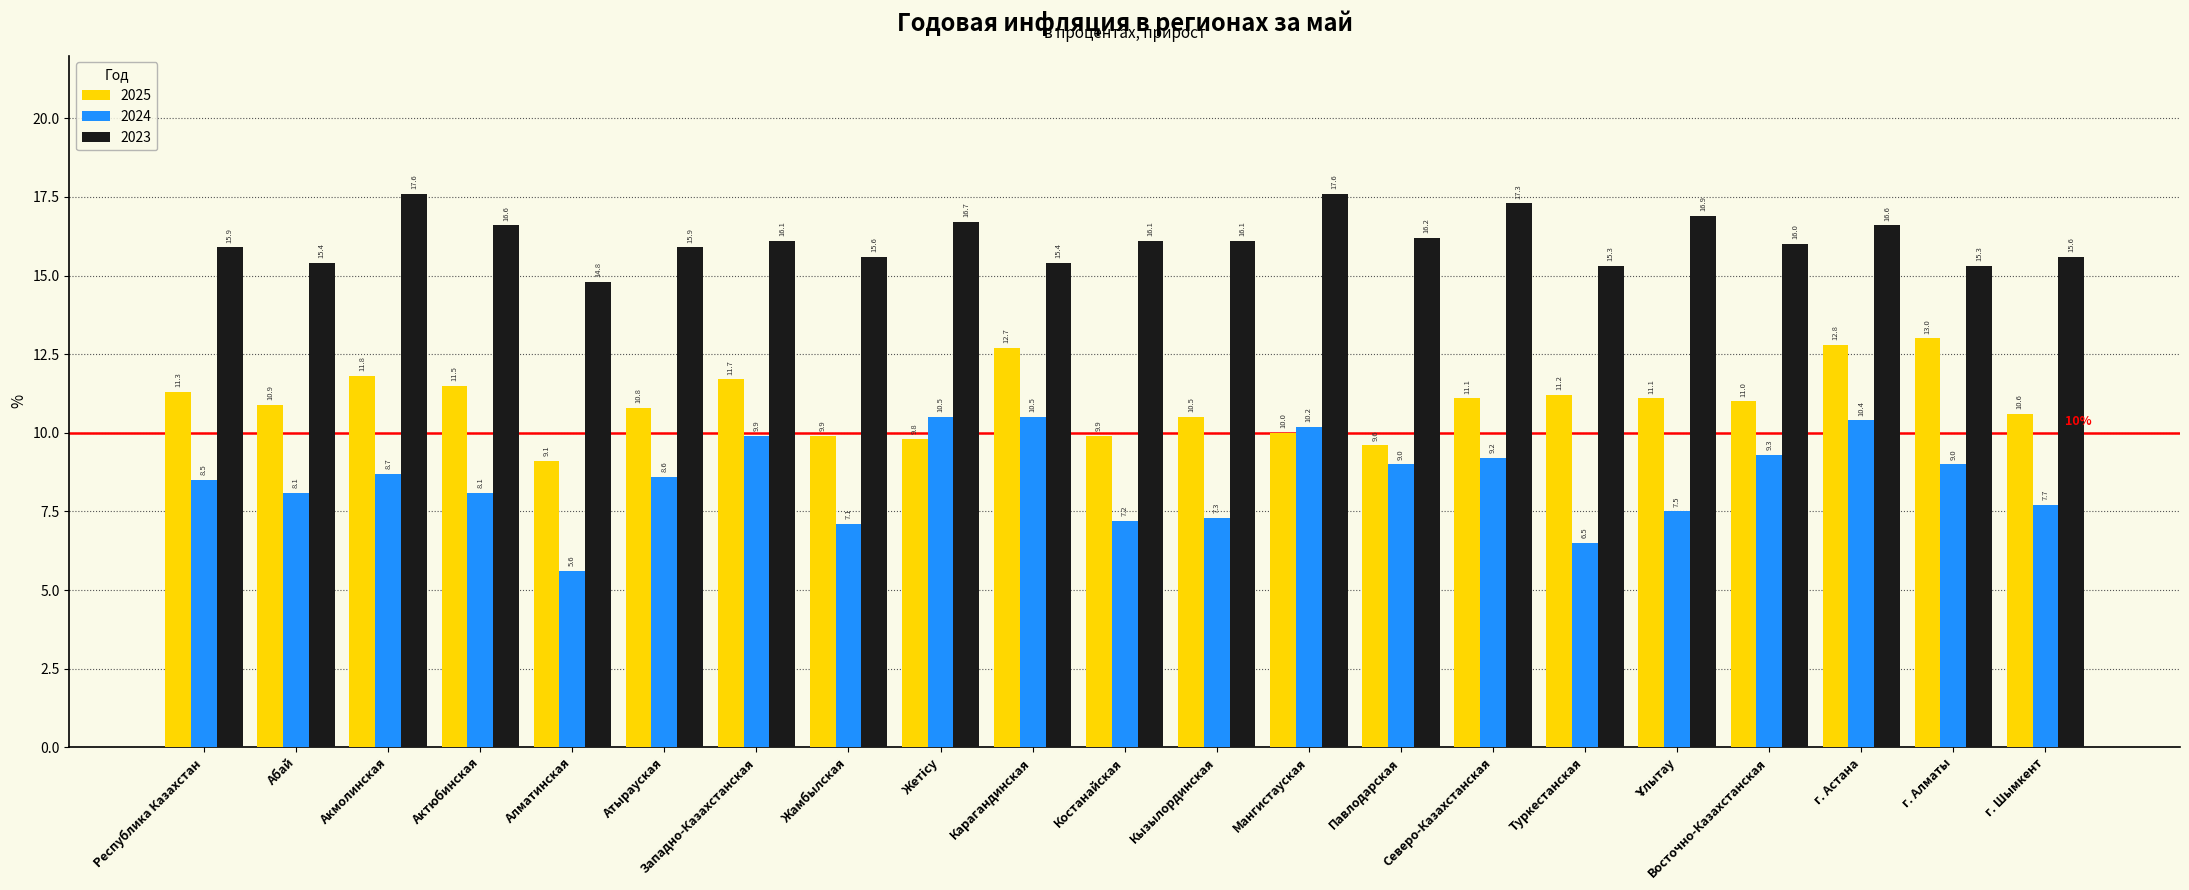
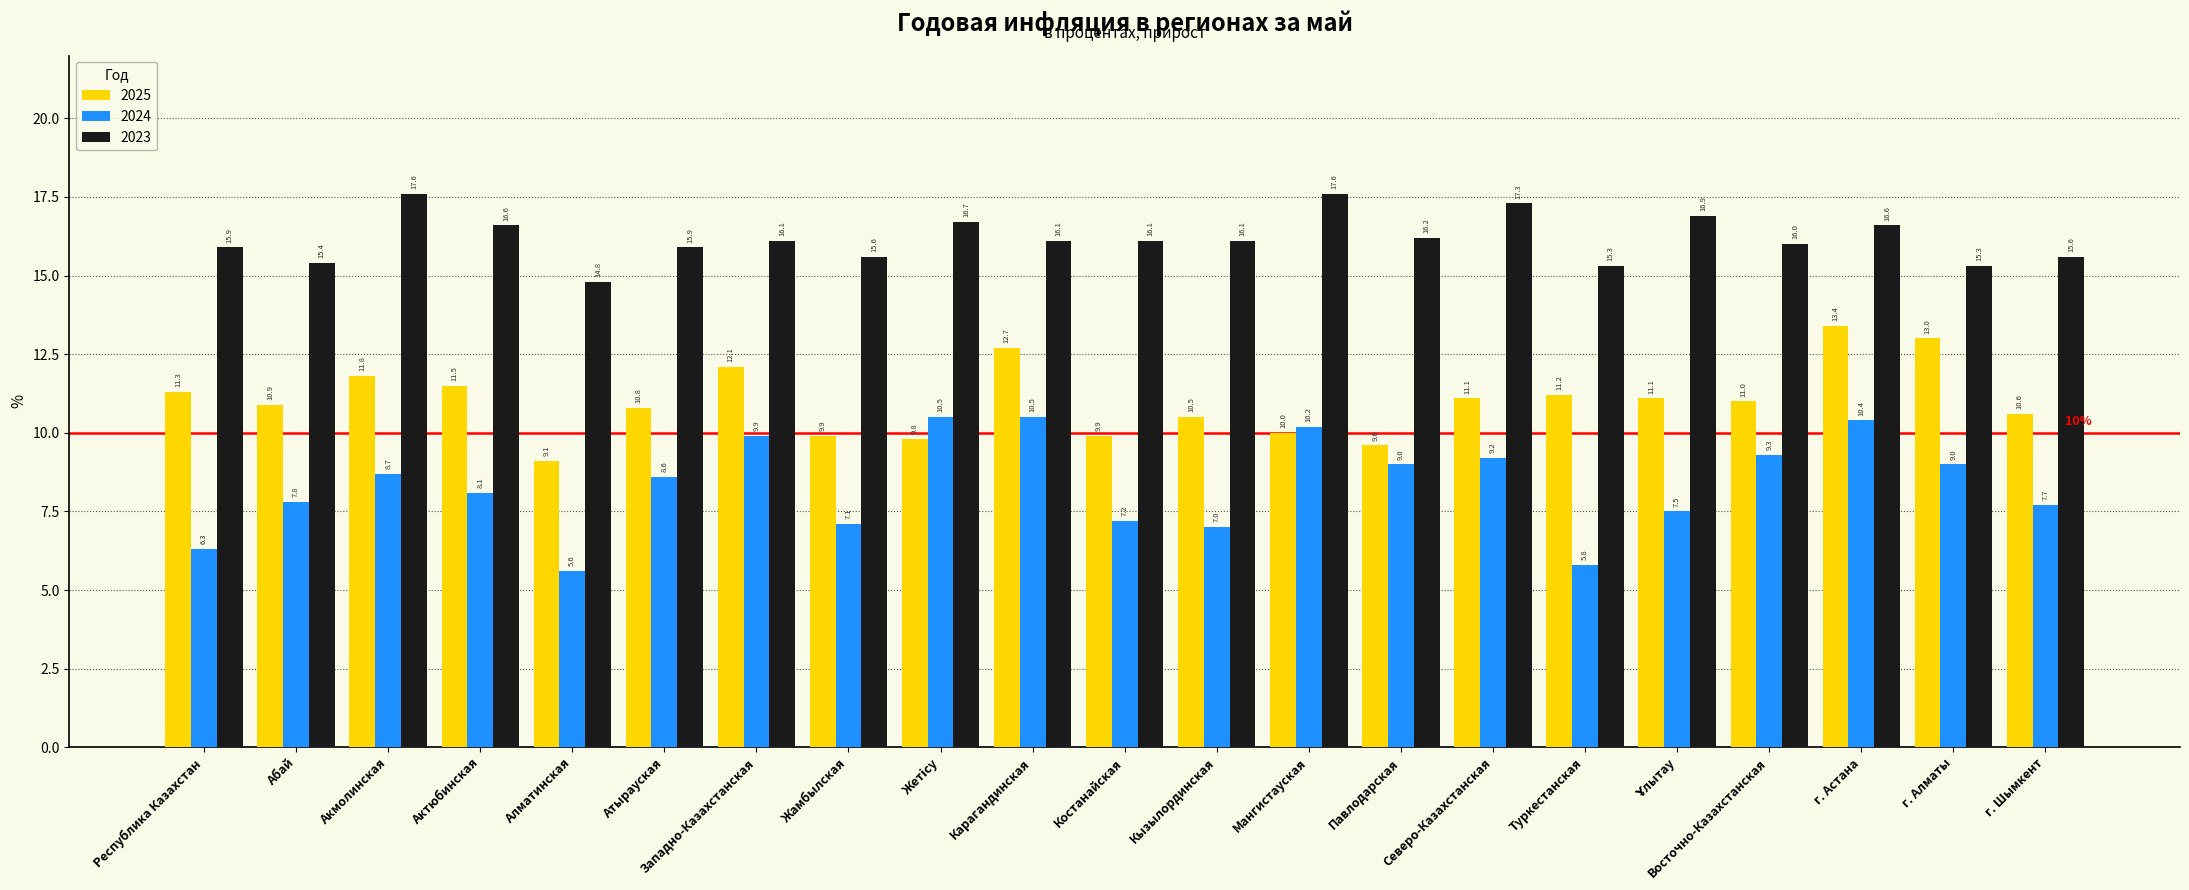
  {
    "2025": {
      "Республика Казахстан": 11.3,
      "Абай": 10.9,
      "Акмолинская": 11.8,
      "Актюбинская": 11.5,
      "Алматинская": 9.1,
      "Атырауская": 10.8,
-     "Западно-Казахстанская": 11.7,
+     "Западно-Казахстанская": 12.1,
      "Жамбылская": 9.9,
      "Жетісу": 9.8,
      "Карагандинская": 12.7,
      "Костанайская": 9.9,
      "Кызылординская": 10.5,
      "Мангистауская": 10.0,
      "Павлодарская": 9.6,
      "Северо-Казахстанская": 11.1,
      "Туркестанская": 11.2,
      "Ұлытау": 11.1,
      "Восточно-Казахстанская": 11.0,
-     "г. Астана": 12.8,
+     "г. Астана": 13.4,
      "г. Алматы": 13.0,
      "г. Шымкент": 10.6
    },
    "2024": {
-     "Республика Казахстан": 8.5,
-     "Абай": 8.1,
+     "Республика Казахстан": 6.3,
+     "Абай": 7.8,
      "Акмолинская": 8.7,
      "Актюбинская": 8.1,
      "Алматинская": 5.6,
      "Атырауская": 8.6,
      "Западно-Казахстанская": 9.9,
      "Жамбылская": 7.1,
      "Жетісу": 10.5,
      "Карагандинская": 10.5,
      "Костанайская": 7.2,
-     "Кызылординская": 7.3,
+     "Кызылординская": 7.0,
      "Мангистауская": 10.2,
      "Павлодарская": 9.0,
      "Северо-Казахстанская": 9.2,
-     "Туркестанская": 6.5,
+     "Туркестанская": 5.8,
      "Ұлытау": 7.5,
      "Восточно-Казахстанская": 9.3,
      "г. Астана": 10.4,
      "г. Алматы": 9.0,
      "г. Шымкент": 7.7
    },
    "2023": {
      "Республика Казахстан": 15.9,
      "Абай": 15.4,
      "Акмолинская": 17.6,
      "Актюбинская": 16.6,
      "Алматинская": 14.8,
      "Атырауская": 15.9,
      "Западно-Казахстанская": 16.1,
      "Жамбылская": 15.6,
      "Жетісу": 16.7,
-     "Карагандинская": 15.4,
+     "Карагандинская": 16.1,
      "Костанайская": 16.1,
      "Кызылординская": 16.1,
      "Мангистауская": 17.6,
      "Павлодарская": 16.2,
      "Северо-Казахстанская": 17.3,
      "Туркестанская": 15.3,
      "Ұлытау": 16.9,
      "Восточно-Казахстанская": 16.0,
      "г. Астана": 16.6,
      "г. Алматы": 15.3,
      "г. Шымкент": 15.6
    }
  }
